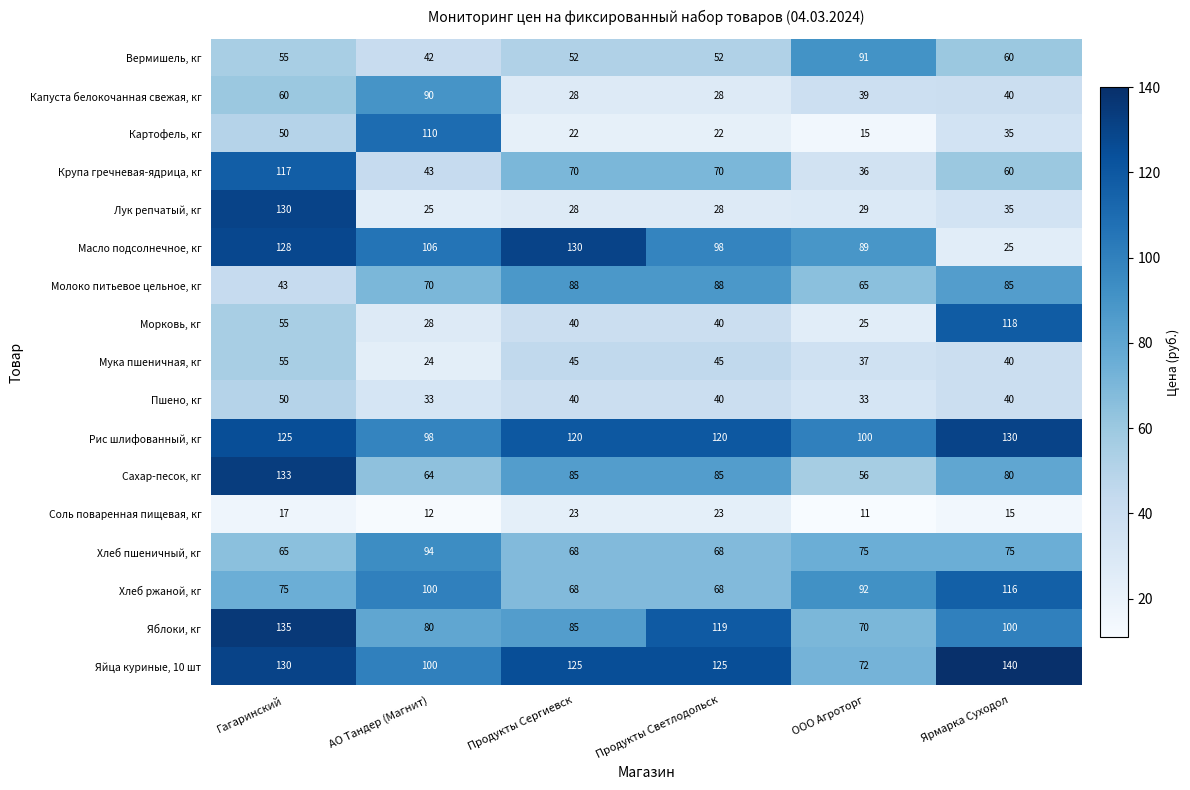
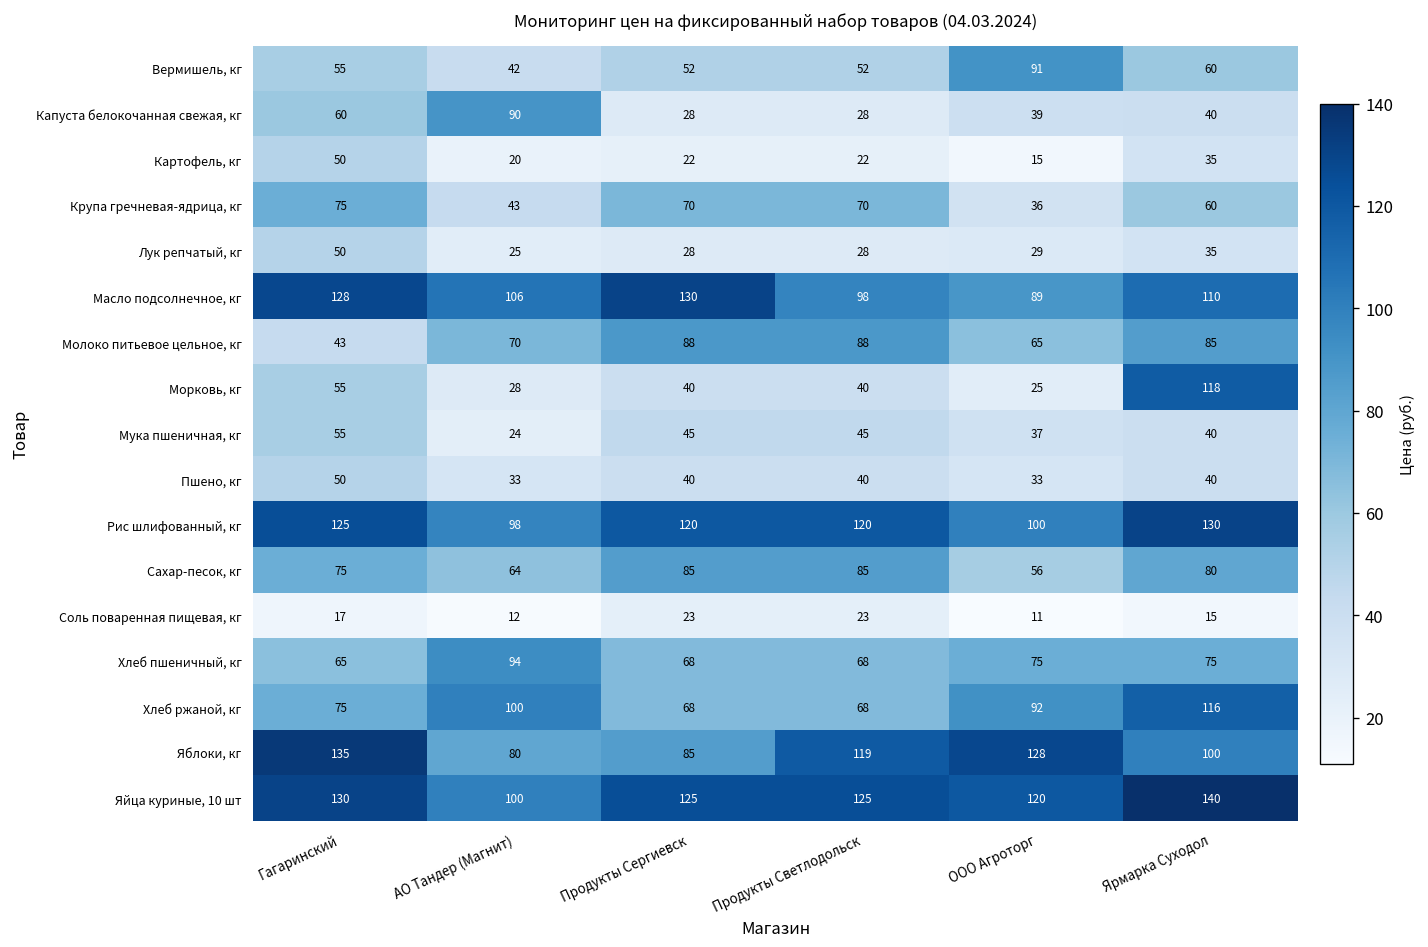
  {
    "Вермишель, кг": {
      "Гагаринский": 55,
      "АО Тандер (Магнит)": 42,
      "Продукты Сергиевск": 52,
      "Продукты Светлодольск": 52,
      "ООО Агроторг": 91,
      "Ярмарка Суходол": 60
    },
    "Капуста белокочанная свежая, кг": {
      "Гагаринский": 60,
      "АО Тандер (Магнит)": 90,
      "Продукты Сергиевск": 28,
      "Продукты Светлодольск": 28,
      "ООО Агроторг": 39,
      "Ярмарка Суходол": 40
    },
    "Картофель, кг": {
      "Гагаринский": 50,
-     "АО Тандер (Магнит)": 110,
+     "АО Тандер (Магнит)": 20,
      "Продукты Сергиевск": 22,
      "Продукты Светлодольск": 22,
      "ООО Агроторг": 15,
      "Ярмарка Суходол": 35
    },
    "Крупа гречневая-ядрица, кг": {
-     "Гагаринский": 117,
+     "Гагаринский": 75,
      "АО Тандер (Магнит)": 43,
      "Продукты Сергиевск": 70,
      "Продукты Светлодольск": 70,
      "ООО Агроторг": 36,
      "Ярмарка Суходол": 60
    },
    "Лук репчатый, кг": {
-     "Гагаринский": 130,
+     "Гагаринский": 50,
      "АО Тандер (Магнит)": 25,
      "Продукты Сергиевск": 28,
      "Продукты Светлодольск": 28,
      "ООО Агроторг": 29,
      "Ярмарка Суходол": 35
    },
    "Масло подсолнечное, кг": {
      "Гагаринский": 128,
      "АО Тандер (Магнит)": 106,
      "Продукты Сергиевск": 130,
      "Продукты Светлодольск": 98,
      "ООО Агроторг": 89,
-     "Ярмарка Суходол": 25
+     "Ярмарка Суходол": 110
    },
    "Молоко питьевое цельное, кг": {
      "Гагаринский": 43,
      "АО Тандер (Магнит)": 70,
      "Продукты Сергиевск": 88,
      "Продукты Светлодольск": 88,
      "ООО Агроторг": 65,
      "Ярмарка Суходол": 85
    },
    "Морковь, кг": {
      "Гагаринский": 55,
      "АО Тандер (Магнит)": 28,
      "Продукты Сергиевск": 40,
      "Продукты Светлодольск": 40,
      "ООО Агроторг": 25,
      "Ярмарка Суходол": 118
    },
    "Мука пшеничная, кг": {
      "Гагаринский": 55,
      "АО Тандер (Магнит)": 24,
      "Продукты Сергиевск": 45,
      "Продукты Светлодольск": 45,
      "ООО Агроторг": 37,
      "Ярмарка Суходол": 40
    },
    "Пшено, кг": {
      "Гагаринский": 50,
      "АО Тандер (Магнит)": 33,
      "Продукты Сергиевск": 40,
      "Продукты Светлодольск": 40,
      "ООО Агроторг": 33,
      "Ярмарка Суходол": 40
    },
    "Рис шлифованный, кг": {
      "Гагаринский": 125,
      "АО Тандер (Магнит)": 98,
      "Продукты Сергиевск": 120,
      "Продукты Светлодольск": 120,
      "ООО Агроторг": 100,
      "Ярмарка Суходол": 130
    },
    "Сахар-песок, кг": {
-     "Гагаринский": 133,
+     "Гагаринский": 75,
      "АО Тандер (Магнит)": 64,
      "Продукты Сергиевск": 85,
      "Продукты Светлодольск": 85,
      "ООО Агроторг": 56,
      "Ярмарка Суходол": 80
    },
    "Соль поваренная пищевая, кг": {
      "Гагаринский": 17,
      "АО Тандер (Магнит)": 12,
      "Продукты Сергиевск": 23,
      "Продукты Светлодольск": 23,
      "ООО Агроторг": 11,
      "Ярмарка Суходол": 15
    },
    "Хлеб пшеничный, кг": {
      "Гагаринский": 65,
      "АО Тандер (Магнит)": 94,
      "Продукты Сергиевск": 68,
      "Продукты Светлодольск": 68,
      "ООО Агроторг": 75,
      "Ярмарка Суходол": 75
    },
    "Хлеб ржаной, кг": {
      "Гагаринский": 75,
      "АО Тандер (Магнит)": 100,
      "Продукты Сергиевск": 68,
      "Продукты Светлодольск": 68,
      "ООО Агроторг": 92,
      "Ярмарка Суходол": 116
    },
    "Яблоки, кг": {
      "Гагаринский": 135,
      "АО Тандер (Магнит)": 80,
      "Продукты Сергиевск": 85,
      "Продукты Светлодольск": 119,
-     "ООО Агроторг": 70,
+     "ООО Агроторг": 128,
      "Ярмарка Суходол": 100
    },
    "Яйца куриные, 10 шт": {
      "Гагаринский": 130,
      "АО Тандер (Магнит)": 100,
      "Продукты Сергиевск": 125,
      "Продукты Светлодольск": 125,
-     "ООО Агроторг": 72,
+     "ООО Агроторг": 120,
      "Ярмарка Суходол": 140
    }
  }
